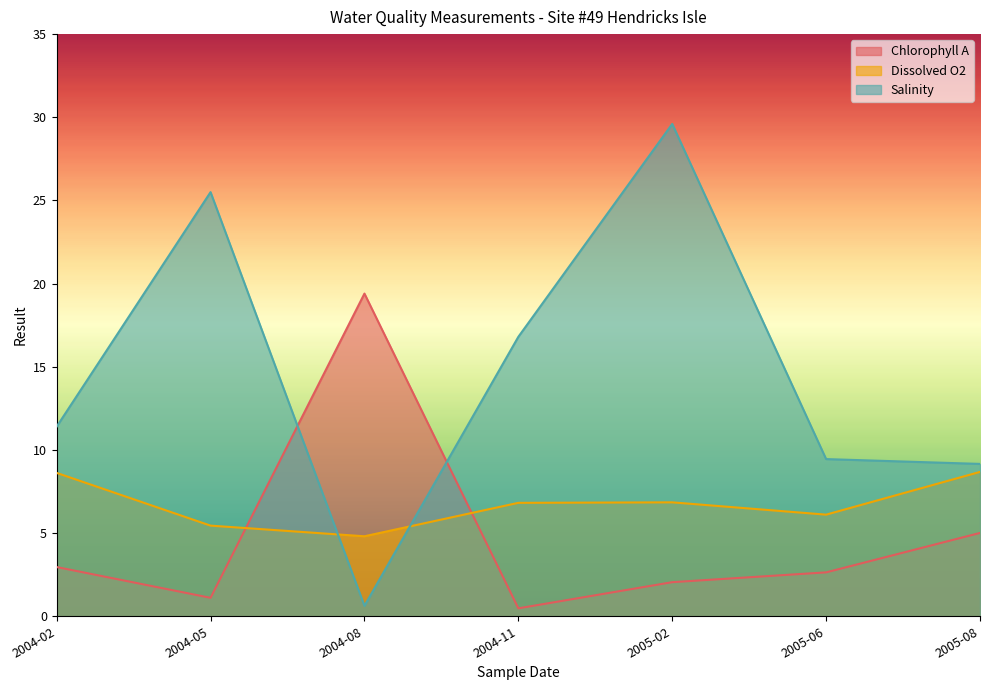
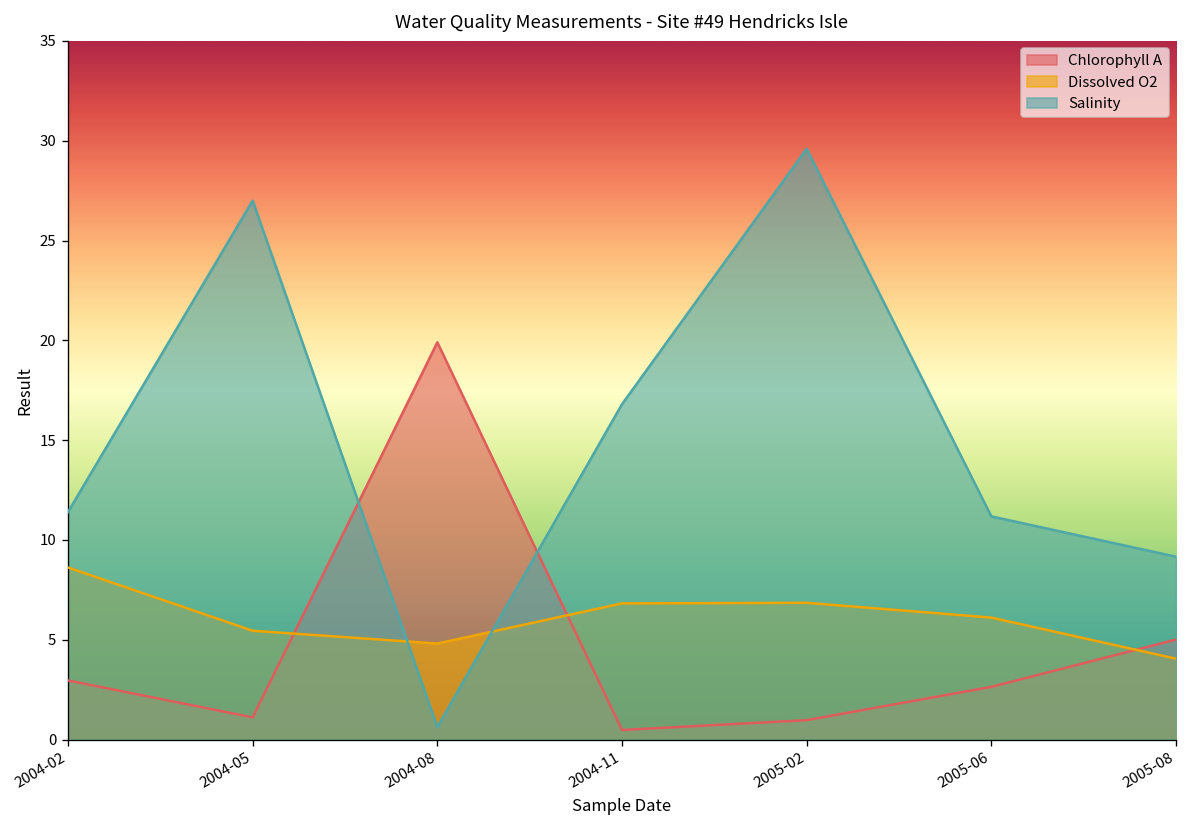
  {
    "Chlorophyll A": {
      "2004-02": 3.0,
      "2004-05": 1.1,
-     "2004-08": 19.4,
+     "2004-08": 19.9,
      "2004-11": 0.5,
-     "2005-02": 2.1,
+     "2005-02": 1.0,
      "2005-06": 2.6,
      "2005-08": 5.0
    },
    "Dissolved O2": {
      "2004-02": 8.6,
      "2004-05": 5.5,
      "2004-08": 4.8,
      "2004-11": 6.8,
      "2005-02": 6.9,
      "2005-06": 6.1,
-     "2005-08": 8.7
+     "2005-08": 4.1
    },
    "Salinity": {
      "2004-02": 11.4,
-     "2004-05": 25.5,
+     "2004-05": 27.0,
      "2004-08": 0.6,
      "2004-11": 16.8,
      "2005-02": 29.6,
-     "2005-06": 9.5,
+     "2005-06": 11.2,
      "2005-08": 9.2
    }
  }
